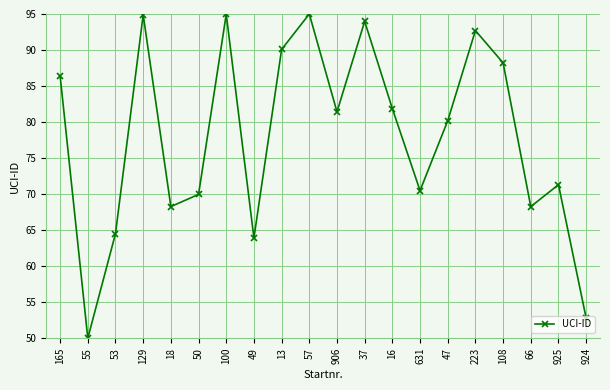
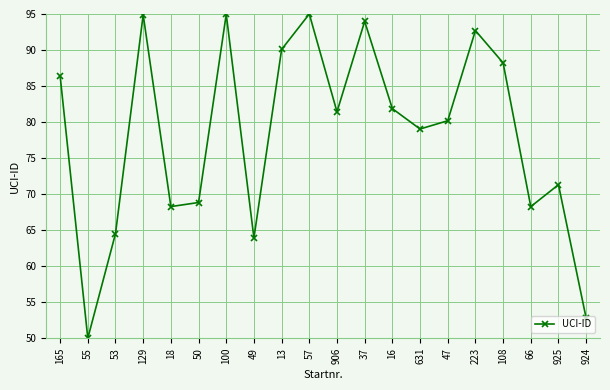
  {
    "165": 86,
    "55": 50,
    "53": 65,
    "129": 95,
    "18": 68,
-   "50": 70,
+   "50": 69,
    "100": 95,
    "49": 64,
    "13": 90,
    "57": 95,
    "906": 81,
    "37": 94,
    "16": 82,
-   "631": 70,
+   "631": 79,
    "47": 80,
    "223": 93,
    "108": 88,
    "66": 68,
    "925": 71
  }
